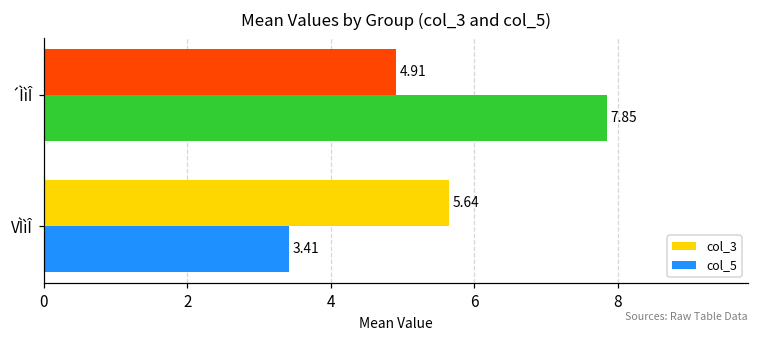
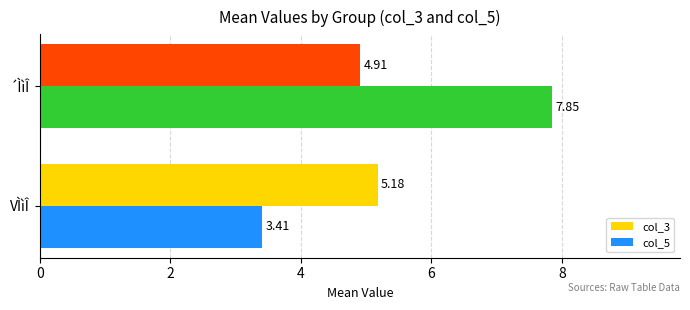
  {
    "col_3": {
      "´ÌìÎ": 4.91,
-     "VÌìÎ": 5.64
+     "VÌìÎ": 5.18
    },
    "col_5": {
      "´ÌìÎ": 7.85,
      "VÌìÎ": 3.41
    }
  }
